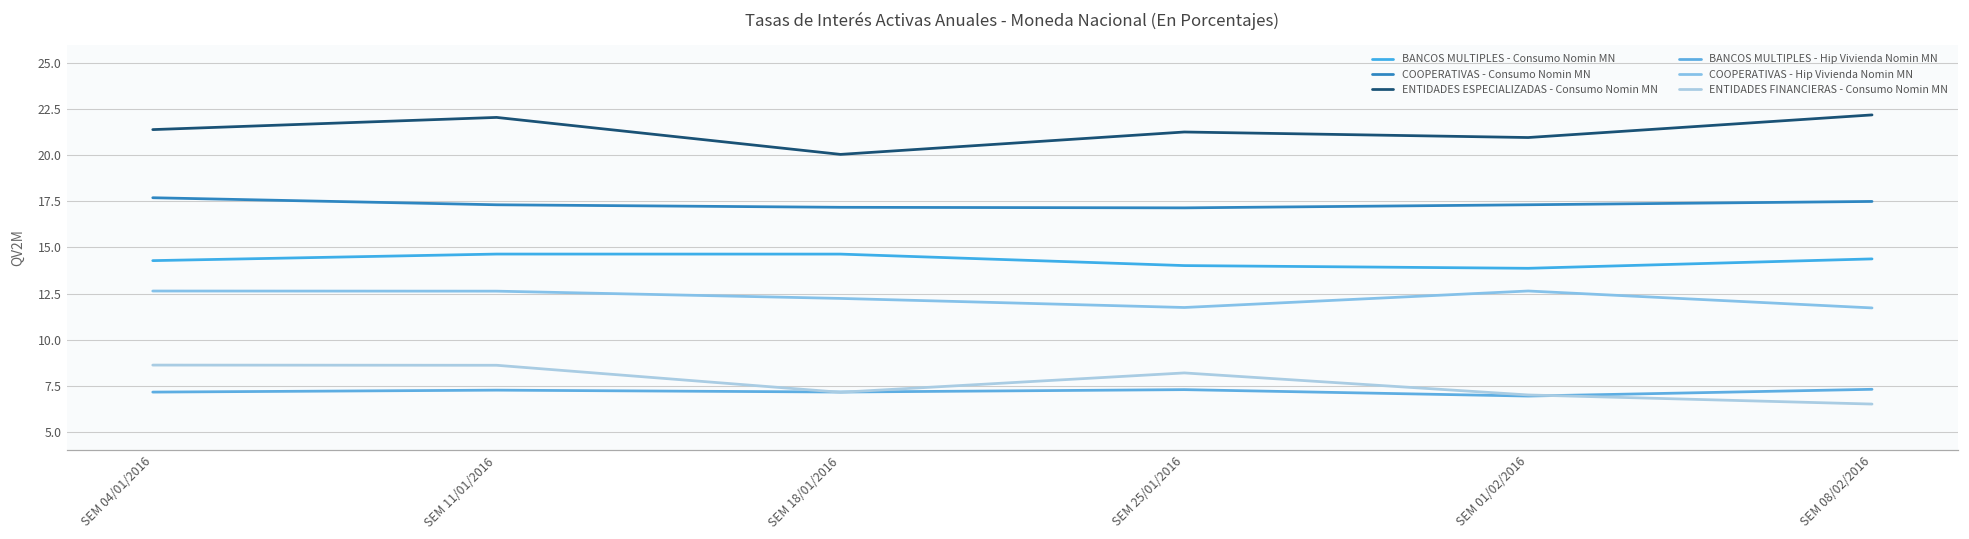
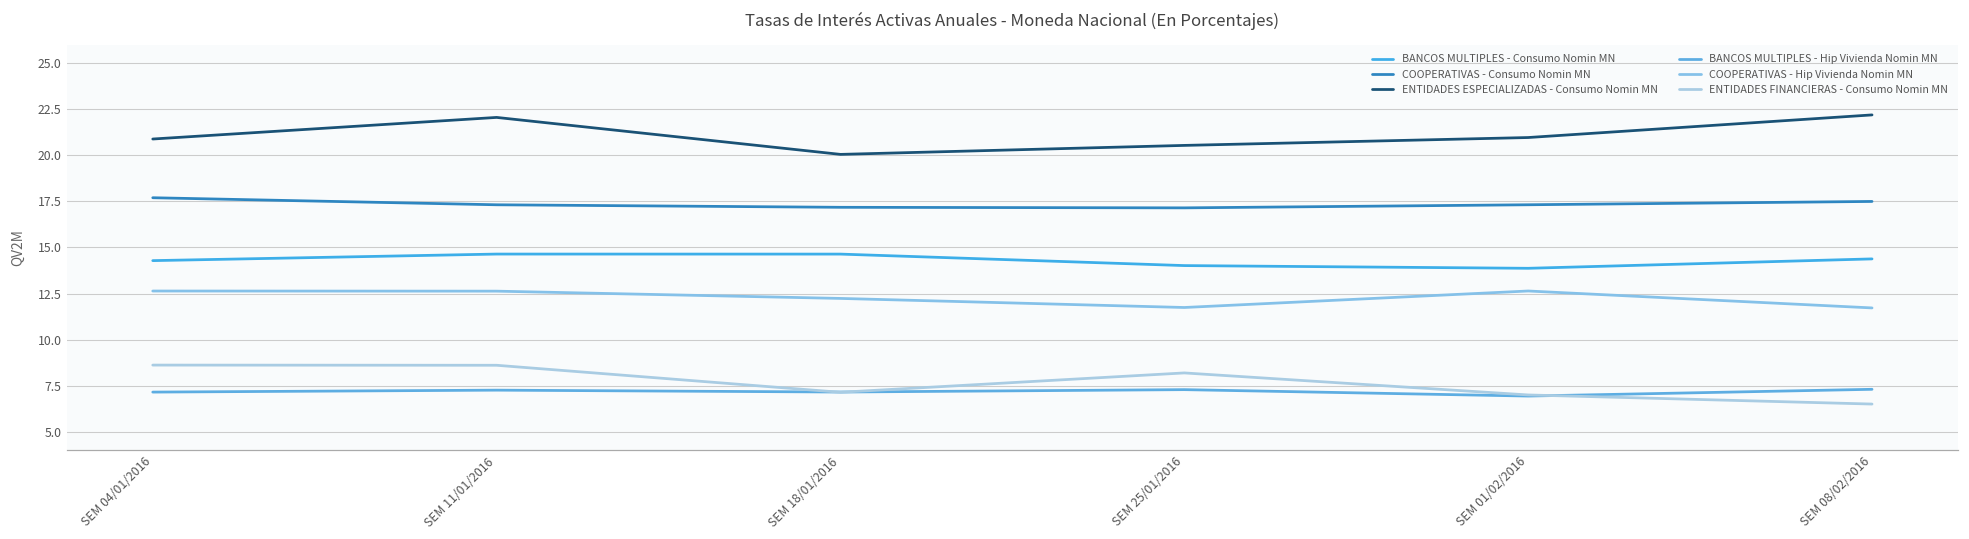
  {
    "ENTIDADES ESPECIALIZADAS - Consumo Nomin MN": {
-     "SEM 04/01/2016": 21.4,
+     "SEM 04/01/2016": 20.9,
      "SEM 11/01/2016": 22.1,
      "SEM 18/01/2016": 20.1,
-     "SEM 25/01/2016": 21.3,
+     "SEM 25/01/2016": 20.5,
      "SEM 01/02/2016": 21.0,
      "SEM 08/02/2016": 22.2
    }
  }
